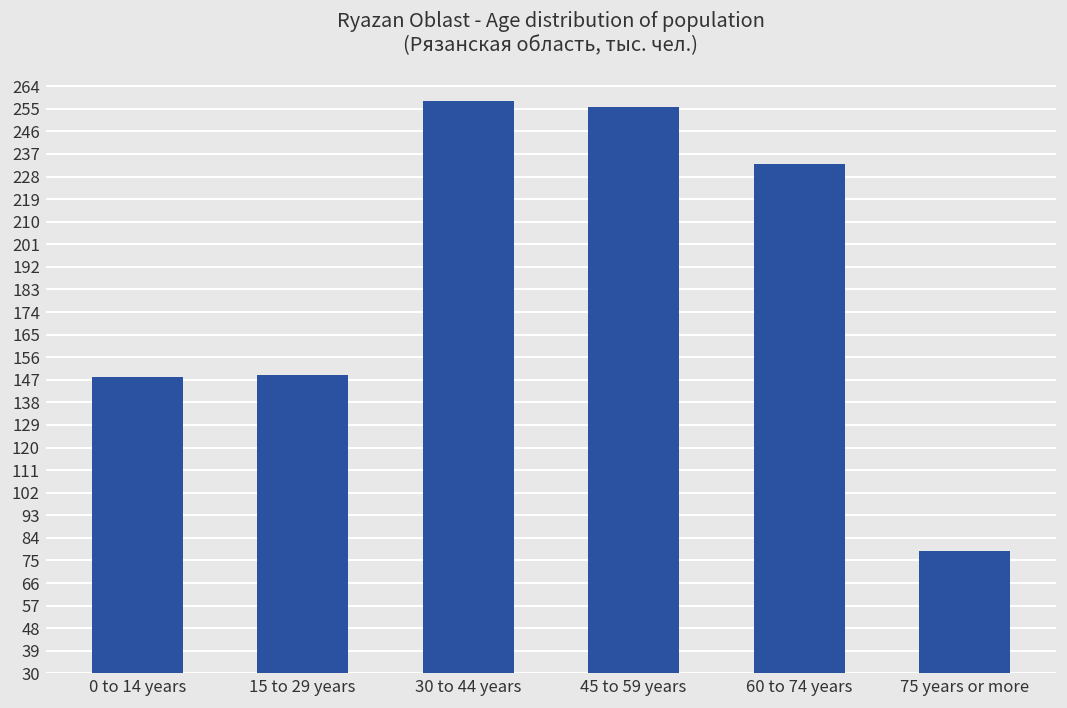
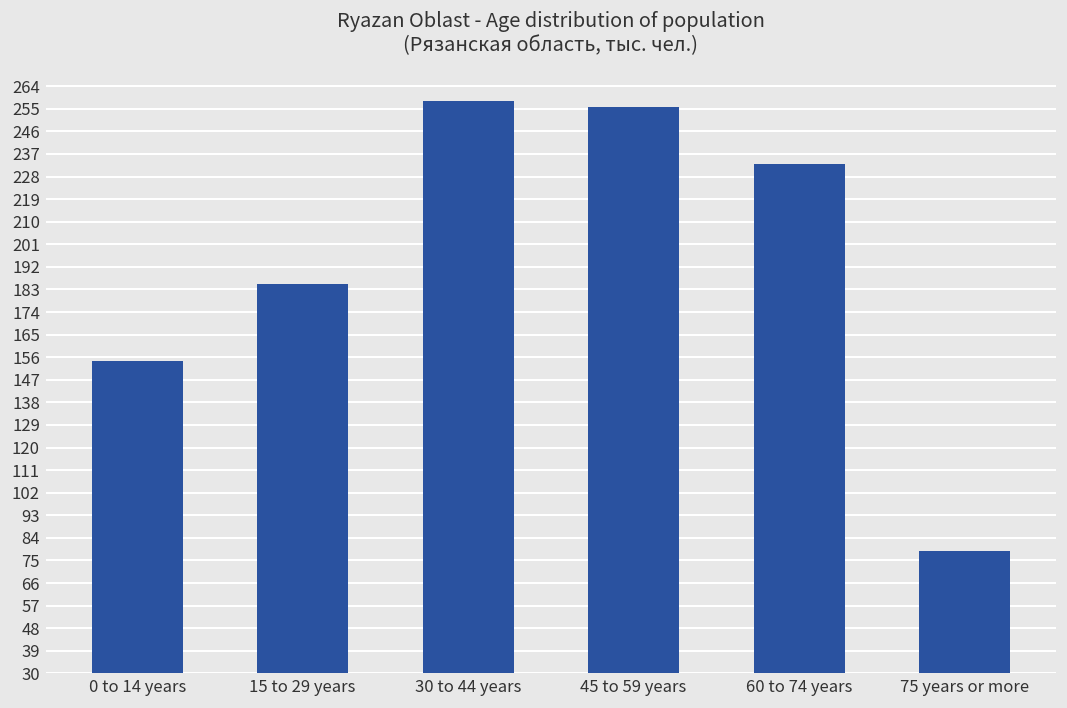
  {
-   "0 to 14 years": 148,
-   "15 to 29 years": 149,
+   "0 to 14 years": 155,
+   "15 to 29 years": 185,
    "30 to 44 years": 258,
    "45 to 59 years": 256,
    "60 to 74 years": 233,
    "75 years or more": 79
  }
